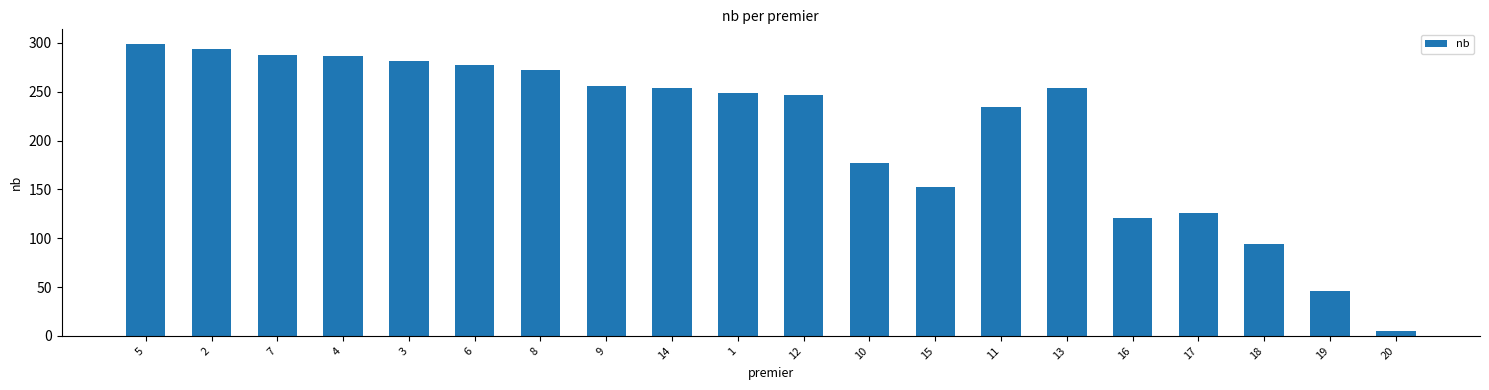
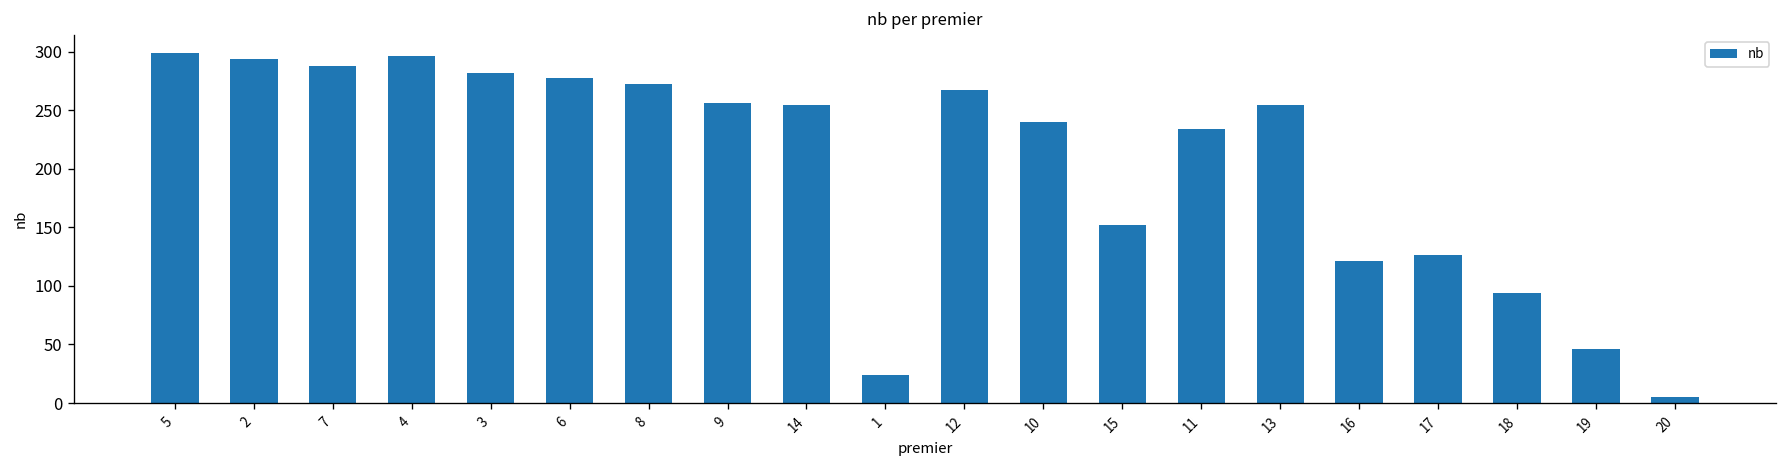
  {
    "5": 300,
    "2": 290,
    "7": 290,
-   "4": 290,
+   "4": 300,
    "3": 280,
    "6": 280,
    "8": 270,
    "9": 260,
    "14": 250,
-   "1": 250,
-   "12": 250,
-   "10": 180,
+   "1": 20,
+   "12": 270,
+   "10": 240,
    "15": 150,
    "11": 230,
    "13": 250,
    "16": 120,
    "17": 130,
    "18": 90,
    "19": 50,
    "20": 10
  }
